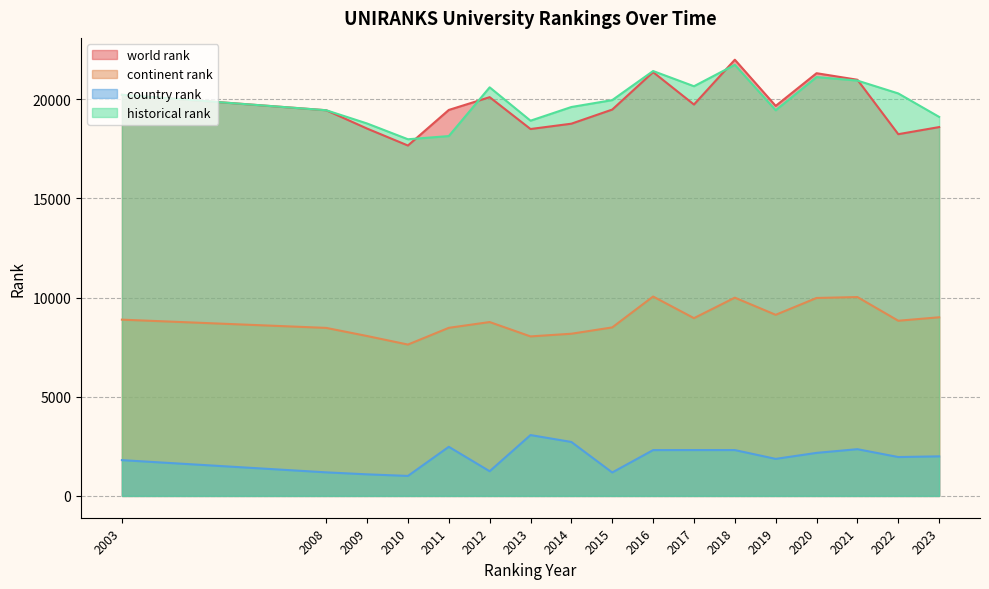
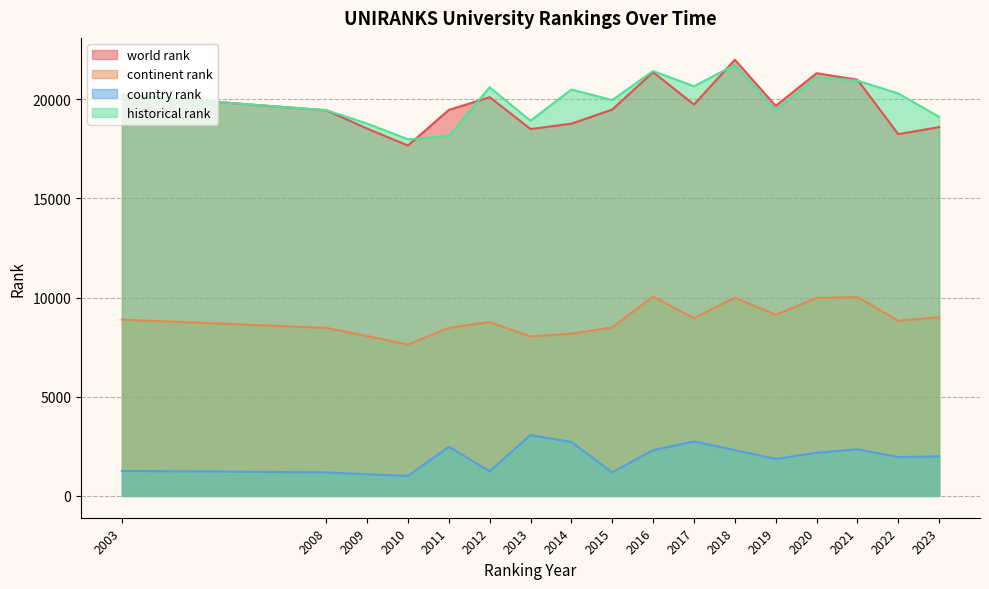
  {
    "country rank": {
-     "2003": 1800,
+     "2003": 1300,
      "2008": 1200,
      "2009": 1100,
      "2010": 1000,
      "2011": 2500,
      "2012": 1200,
      "2013": 3100,
      "2014": 2700,
      "2015": 1200,
      "2016": 2300,
-     "2017": 2300,
+     "2017": 2700,
      "2018": 2300,
      "2019": 1900,
      "2020": 2200,
      "2021": 2400,
      "2022": 2000,
      "2023": 2000
    },
    "historical rank": {
      "2009": 18800,
      "2010": 18000,
      "2011": 18100,
      "2012": 20600,
      "2013": 18900,
-     "2014": 19600,
+     "2014": 20500,
      "2015": 20000,
      "2017": 20700,
      "2018": 21700,
      "2019": 19400,
      "2020": 21100,
      "2022": 20300,
      "2023": 19100
    }
  }
